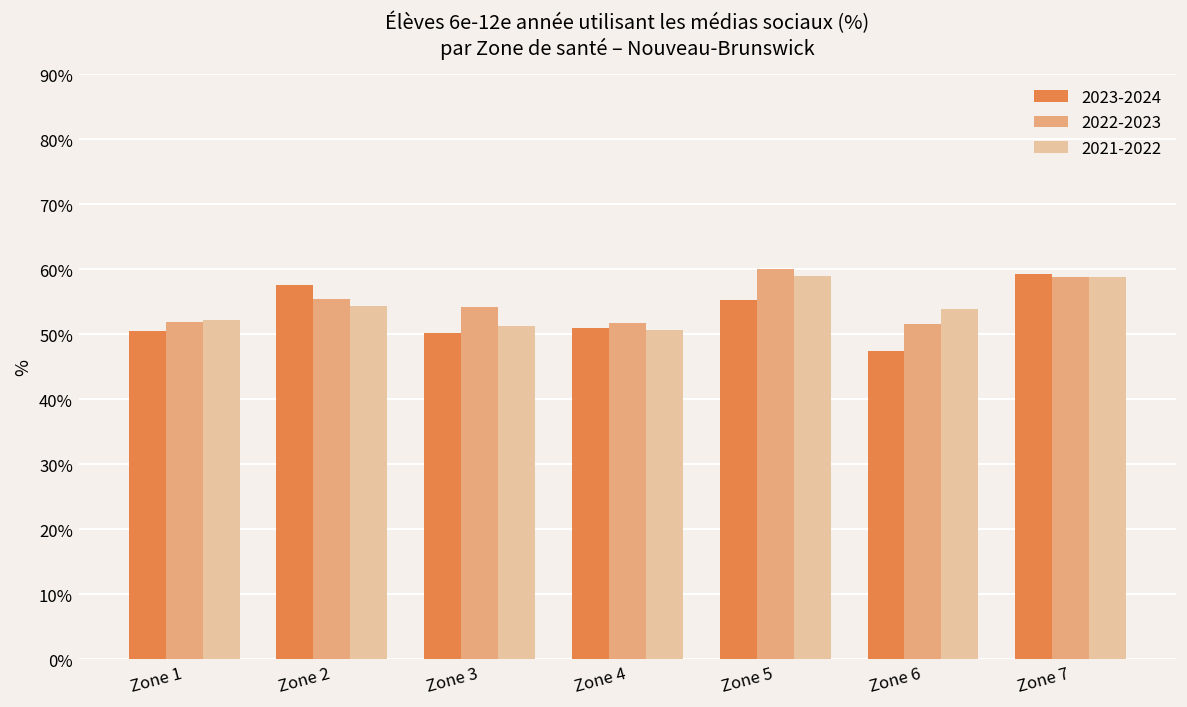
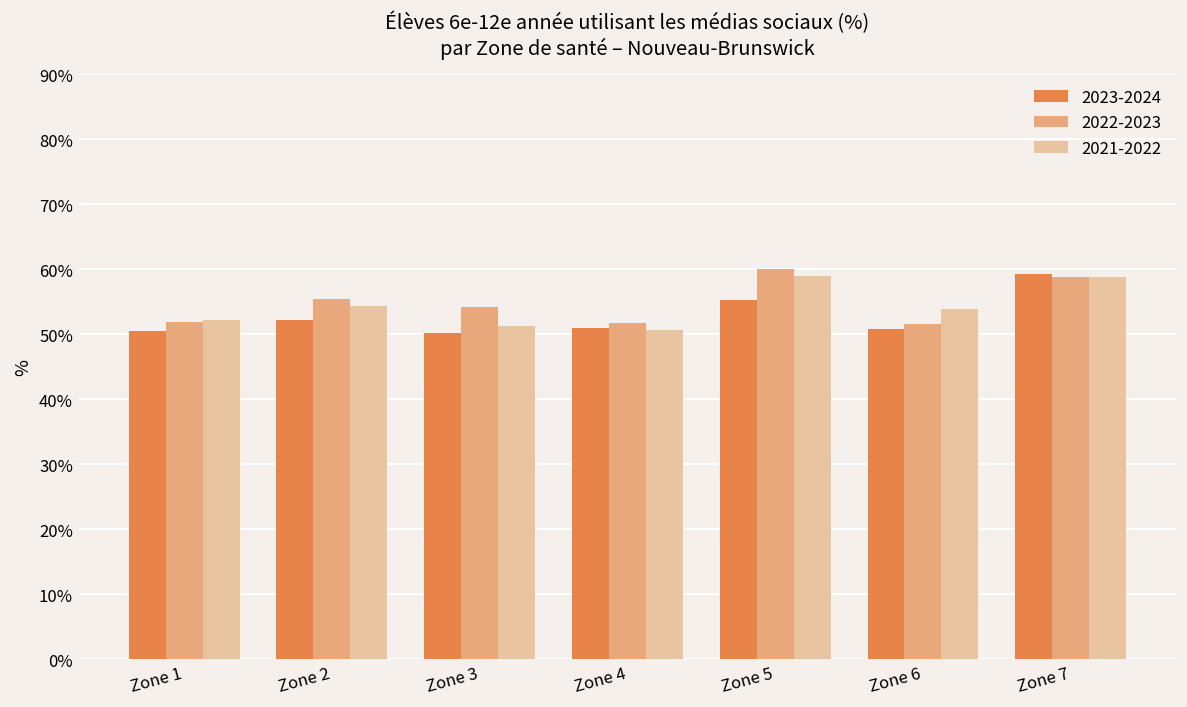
  {
    "2023-2024": {
      "Zone 1": "51%",
-     "Zone 2": "58%",
+     "Zone 2": "52%",
      "Zone 3": "50%",
      "Zone 4": "51%",
      "Zone 5": "55%",
-     "Zone 6": "47%",
+     "Zone 6": "51%",
      "Zone 7": "59%"
    }
  }
